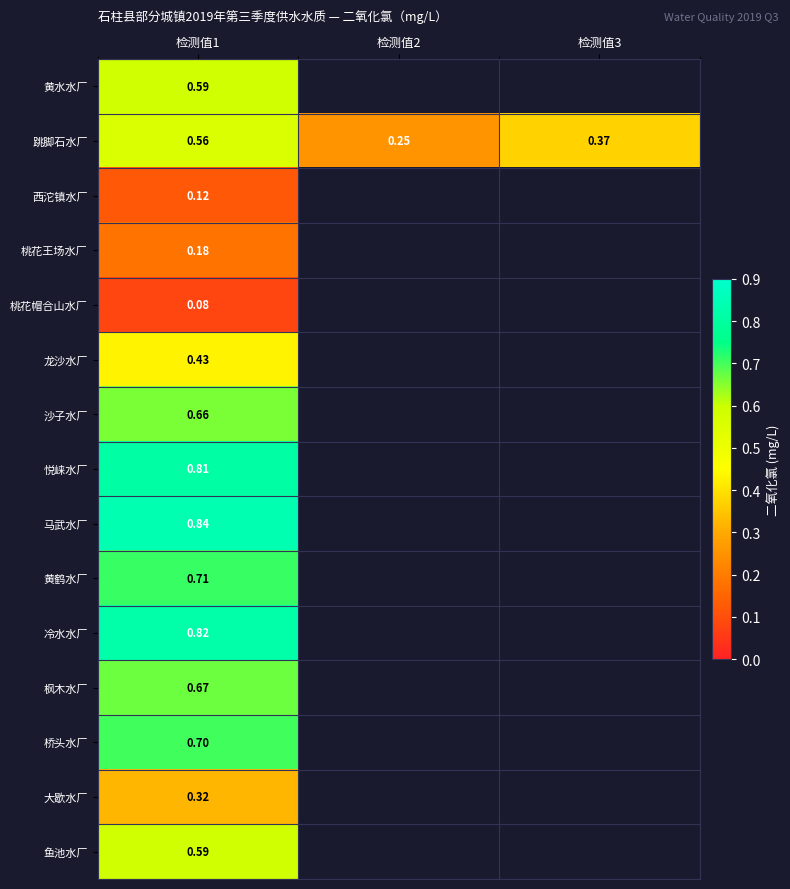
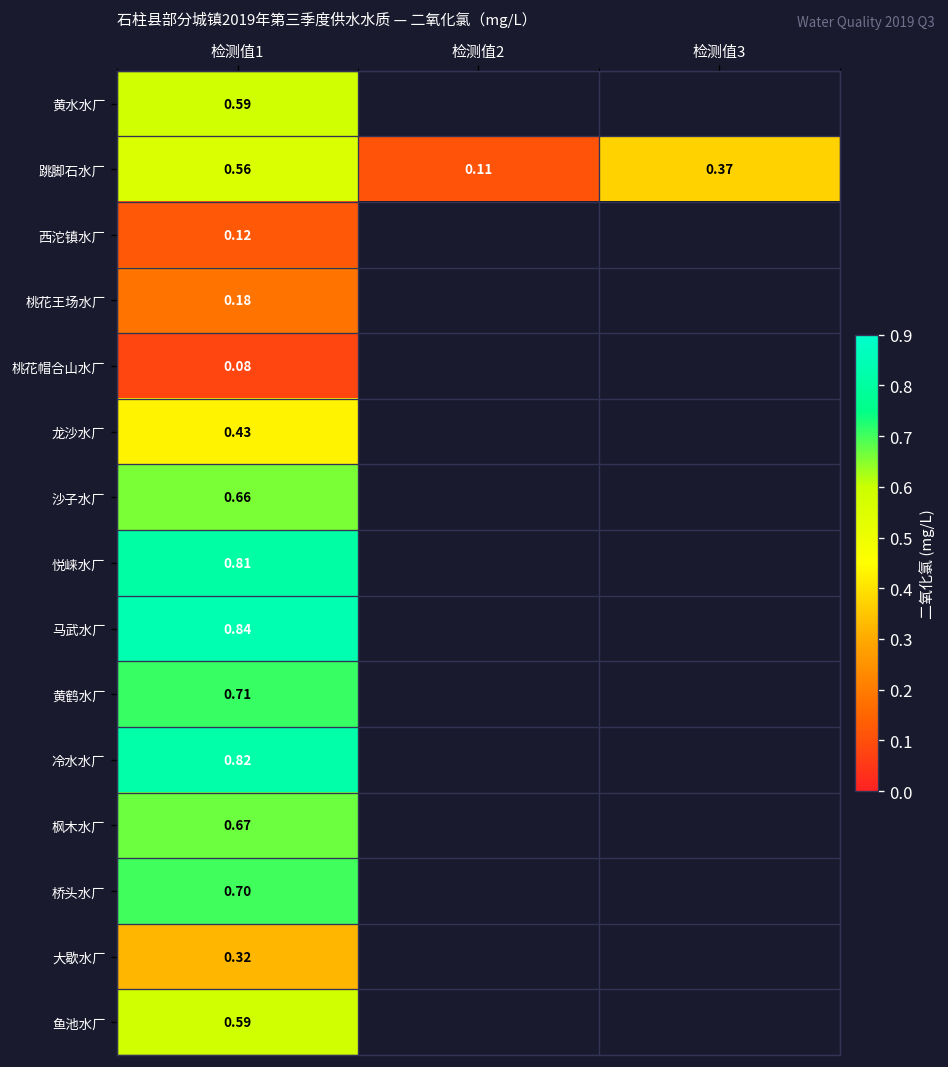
  {
    "黄水水厂": {
      "检测值1": 0.59
    },
    "跳脚石水厂": {
      "检测值1": 0.56,
-     "检测值2": 0.25,
+     "检测值2": 0.11,
      "检测值3": 0.37
    },
    "西沱镇水厂": {
      "检测值1": 0.12
    },
    "桃花王场水厂": {
      "检测值1": 0.18
    },
    "桃花帽合山水厂": {
      "检测值1": 0.08
    },
    "龙沙水厂": {
      "检测值1": 0.43
    },
    "沙子水厂": {
      "检测值1": 0.66
    },
    "悦崃水厂": {
      "检测值1": 0.81
    },
    "马武水厂": {
      "检测值1": 0.84
    },
    "黄鹤水厂": {
      "检测值1": 0.71
    },
    "冷水水厂": {
      "检测值1": 0.82
    },
    "枫木水厂": {
      "检测值1": 0.67
    },
    "桥头水厂": {
      "检测值1": 0.70
    },
    "大歇水厂": {
      "检测值1": 0.32
    },
    "鱼池水厂": {
      "检测值1": 0.59
    }
  }
